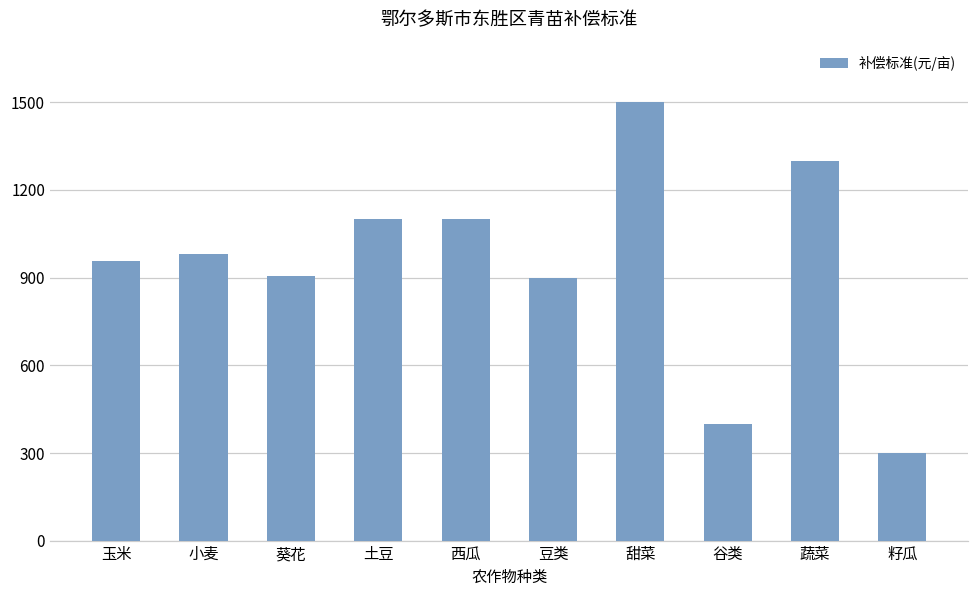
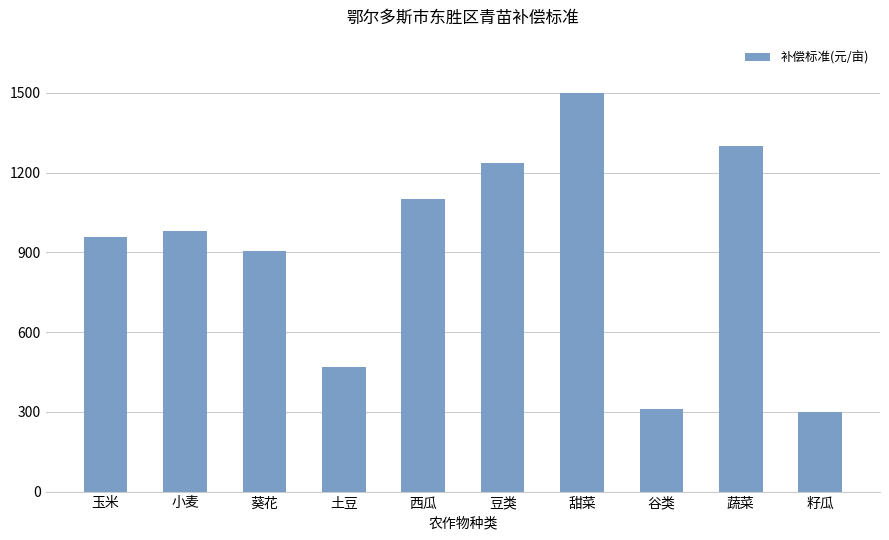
  {
    "玉米": 960,
    "小麦": 980,
    "葵花": 910,
-   "土豆": 1100,
+   "土豆": 470,
    "西瓜": 1100,
-   "豆类": 900,
+   "豆类": 1240,
    "甜菜": 1500,
-   "谷类": 400,
+   "谷类": 310,
    "蔬菜": 1300,
    "籽瓜": 300
  }
